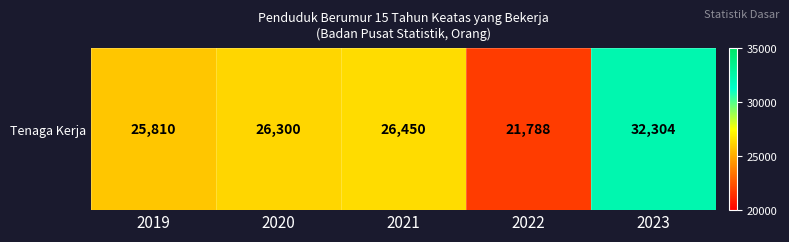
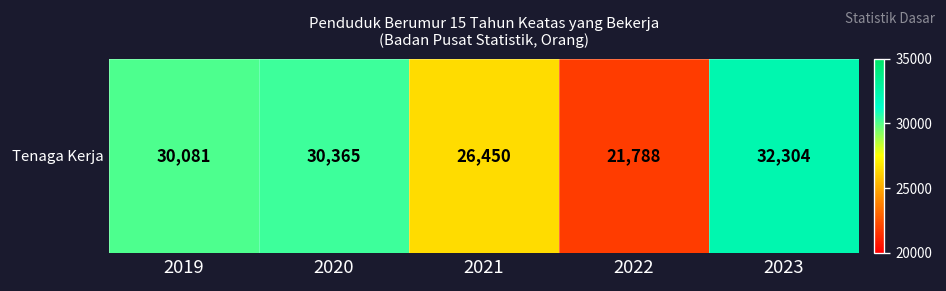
  {
    "Tenaga Kerja": {
-     "2019": "25,810",
-     "2020": "26,300",
+     "2019": "30,081",
+     "2020": "30,365",
      "2021": "26,450",
      "2022": "21,788",
      "2023": "32,304"
    }
  }
